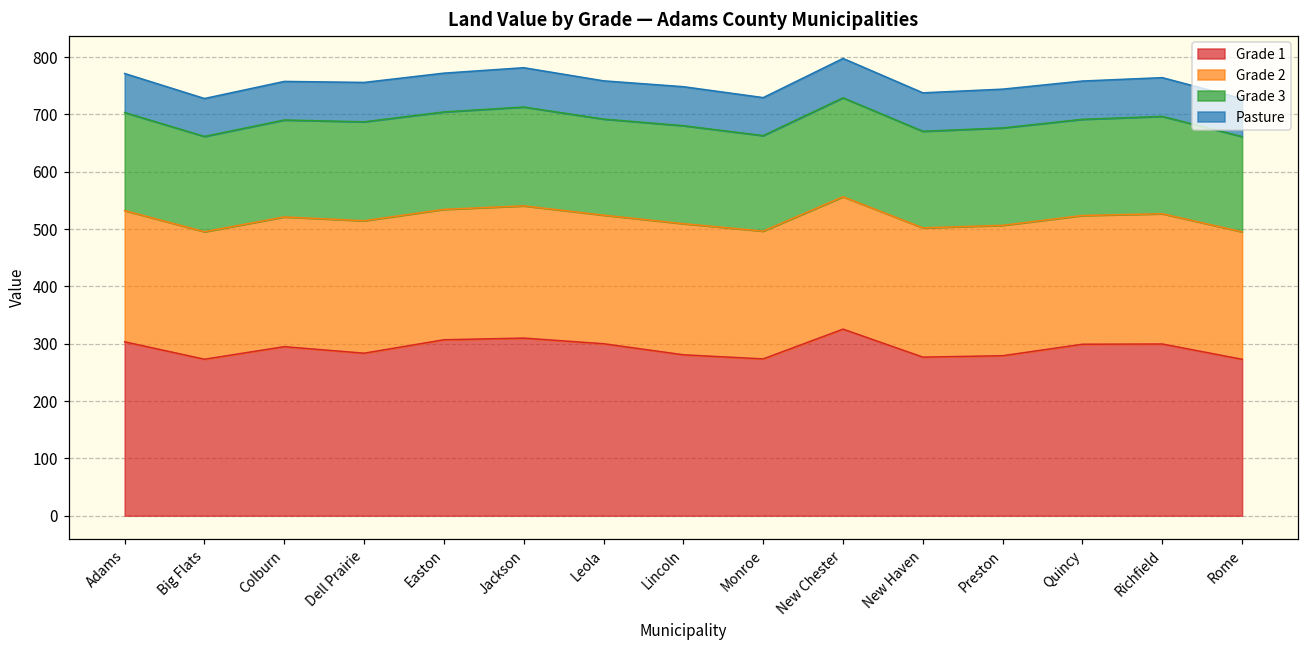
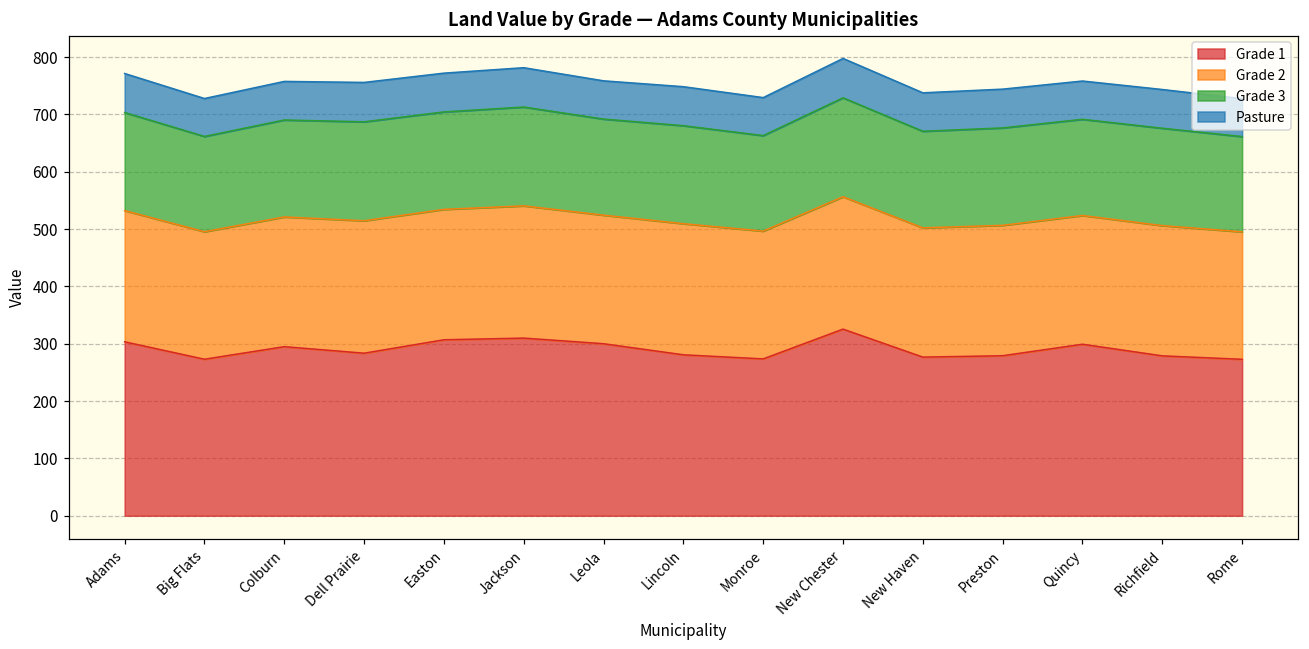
  {
    "Grade 1": {
      "Adams": 300,
      "Big Flats": 270,
      "Colburn": 290,
      "Dell Prairie": 280,
      "Easton": 310,
      "Jackson": 310,
      "Leola": 300,
      "Lincoln": 280,
      "Monroe": 270,
      "New Chester": 330,
      "New Haven": 280,
      "Preston": 280,
      "Quincy": 300,
-     "Richfield": 300,
+     "Richfield": 280,
      "Rome": 270
    },
    "Grade 2": {
      "Adams": 230,
      "Big Flats": 220,
      "Colburn": 230,
      "Dell Prairie": 230,
      "Easton": 230,
      "Jackson": 230,
      "Leola": 220,
      "Lincoln": 230,
      "Monroe": 220,
      "New Chester": 230,
      "New Haven": 230,
      "Preston": 230,
      "Quincy": 220,
      "Richfield": 230,
      "Rome": 220
    },
    "Grade 3": {
      "Adams": 170,
      "Big Flats": 170,
      "Colburn": 170,
      "Dell Prairie": 170,
      "Easton": 170,
      "Jackson": 170,
      "Leola": 170,
      "Lincoln": 170,
      "Monroe": 170,
      "New Chester": 170,
      "New Haven": 170,
      "Preston": 170,
      "Quincy": 170,
      "Richfield": 170,
      "Rome": 170
    },
    "Pasture": {
      "Adams": 70,
      "Big Flats": 70,
      "Colburn": 70,
      "Dell Prairie": 70,
      "Easton": 70,
      "Jackson": 70,
      "Leola": 70,
      "Lincoln": 70,
      "Monroe": 70,
      "New Chester": 70,
      "New Haven": 70,
      "Preston": 70,
      "Quincy": 70,
      "Richfield": 70
    }
  }
